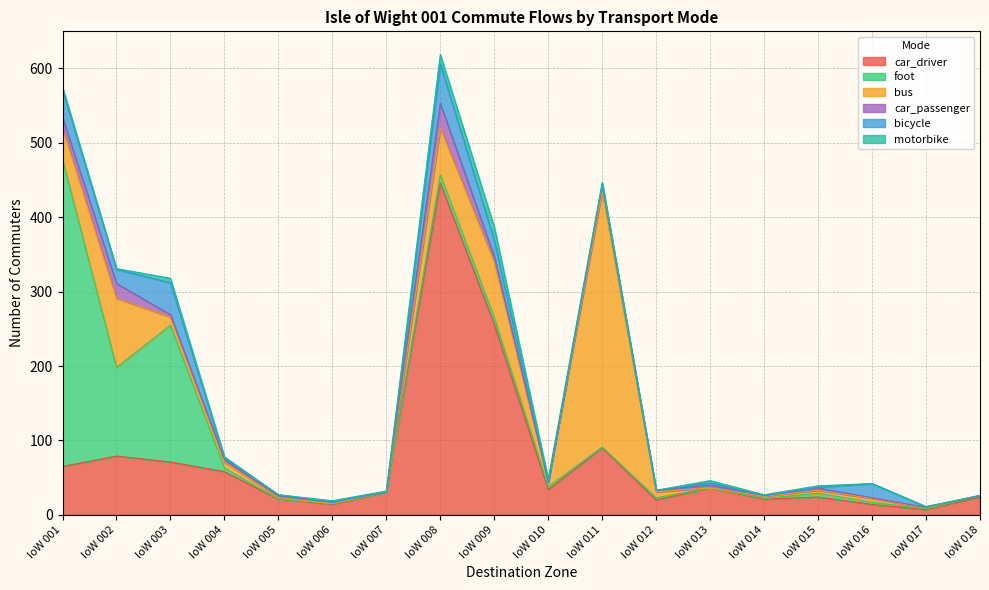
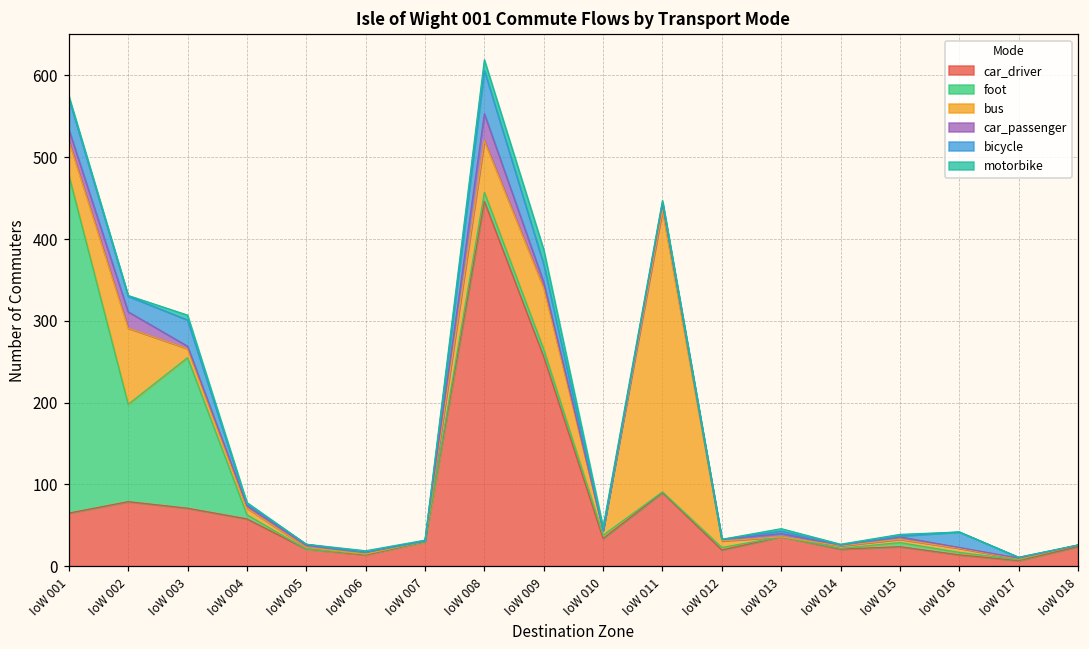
  {
    "car_driver": {
      "IoW 001": 70,
      "IoW 002": 80,
      "IoW 003": 70,
      "IoW 004": 60,
      "IoW 008": 450,
      "IoW 009": 260,
      "IoW 010": 30,
      "IoW 015": 20
    },
    "bus": {
      "IoW 001": 40,
      "IoW 002": 90,
      "IoW 008": 60,
      "IoW 009": 80,
      "IoW 011": 340
    },
    "car_passenger": {
      "IoW 001": 10,
      "IoW 002": 20,
      "IoW 008": 30,
      "IoW 009": 10
    },
    "bicycle": {
-     "IoW 003": 40,
+     "IoW 003": 30,
      "IoW 008": 50,
      "IoW 009": 20
    }
  }
